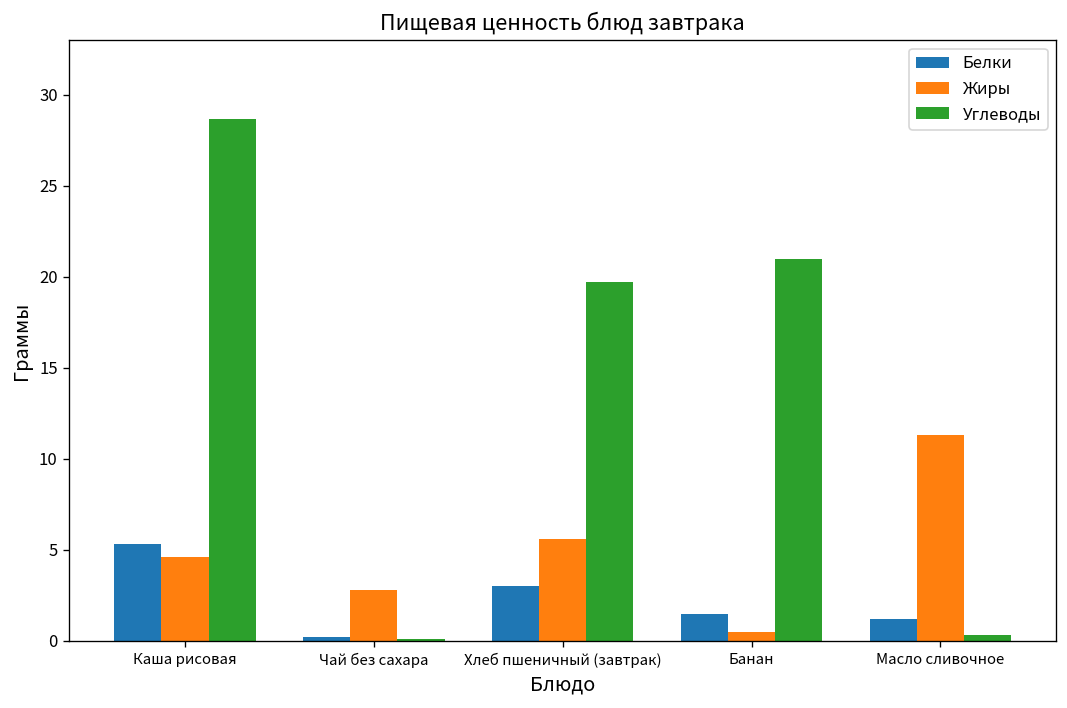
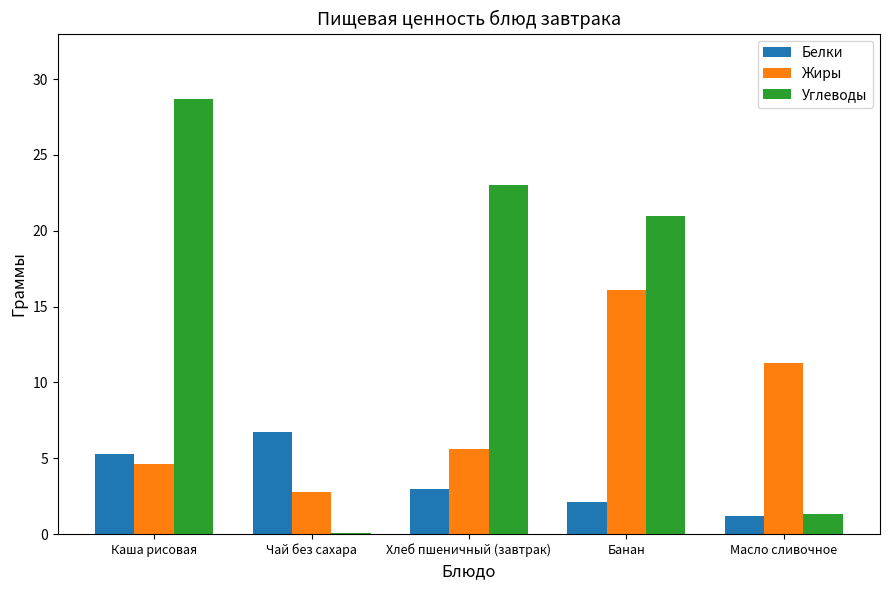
  {
    "Белки": {
      "Каша рисовая": 5.3,
-     "Чай без сахара": 0.2,
+     "Чай без сахара": 6.7,
      "Хлеб пшеничный (завтрак)": 3.0,
-     "Банан": 1.5,
+     "Банан": 2.1,
      "Масло сливочное": 1.2
    },
    "Жиры": {
      "Каша рисовая": 4.6,
      "Чай без сахара": 2.8,
      "Хлеб пшеничный (завтрак)": 5.6,
-     "Банан": 0.5,
+     "Банан": 16.1,
      "Масло сливочное": 11.3
    },
    "Углеводы": {
      "Каша рисовая": 28.7,
-     "Хлеб пшеничный (завтрак)": 19.7,
+     "Хлеб пшеничный (завтрак)": 23.0,
      "Банан": 21.0,
-     "Масло сливочное": 0.3
+     "Масло сливочное": 1.3
    }
  }
